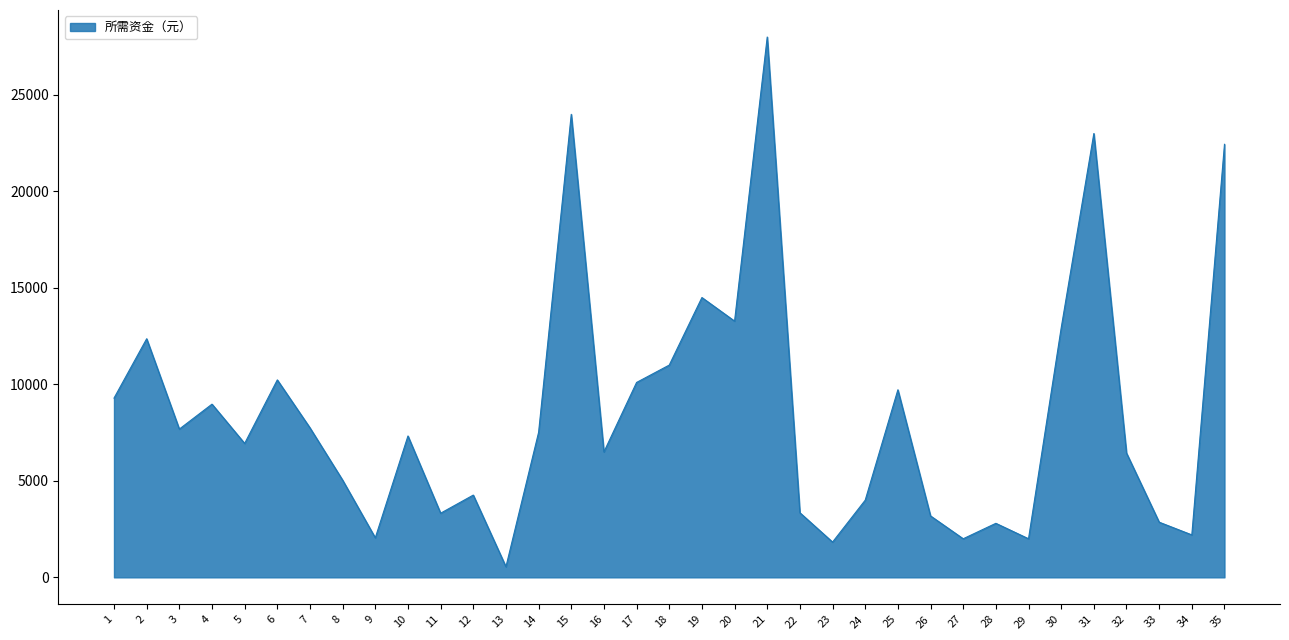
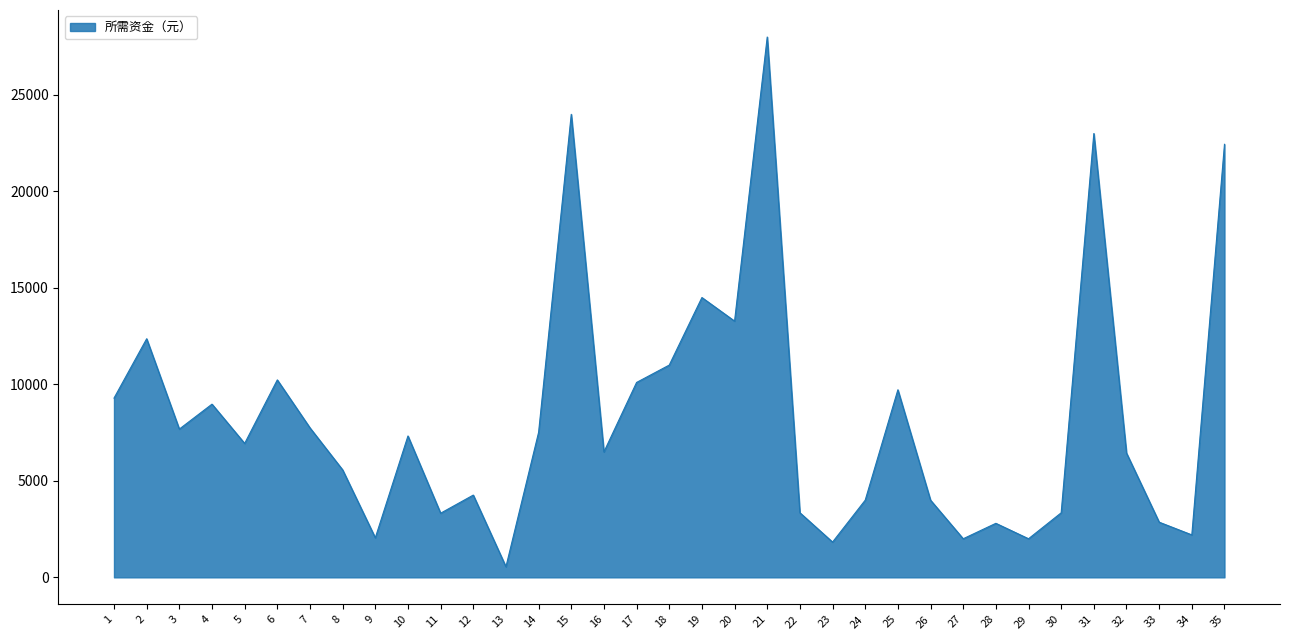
  {
    "1": 9300,
    "2": 12400,
    "3": 7700,
    "4": 9000,
    "5": 6900,
    "6": 10200,
    "7": 7700,
-   "8": 5000,
+   "8": 5600,
    "9": 2100,
    "10": 7300,
    "11": 3300,
    "12": 4300,
    "13": 600,
    "14": 7500,
    "15": 24000,
    "16": 6500,
    "17": 10100,
    "18": 11000,
    "19": 14500,
    "20": 13300,
    "21": 28000,
    "22": 3300,
    "23": 1800,
    "24": 4000,
    "25": 9700,
-   "26": 3200,
+   "26": 4000,
    "27": 2000,
    "28": 2800,
    "29": 2000,
-   "30": 12900,
+   "30": 3300,
    "31": 23000,
    "32": 6400,
    "33": 2900,
    "34": 2200,
    "35": 22400
  }
